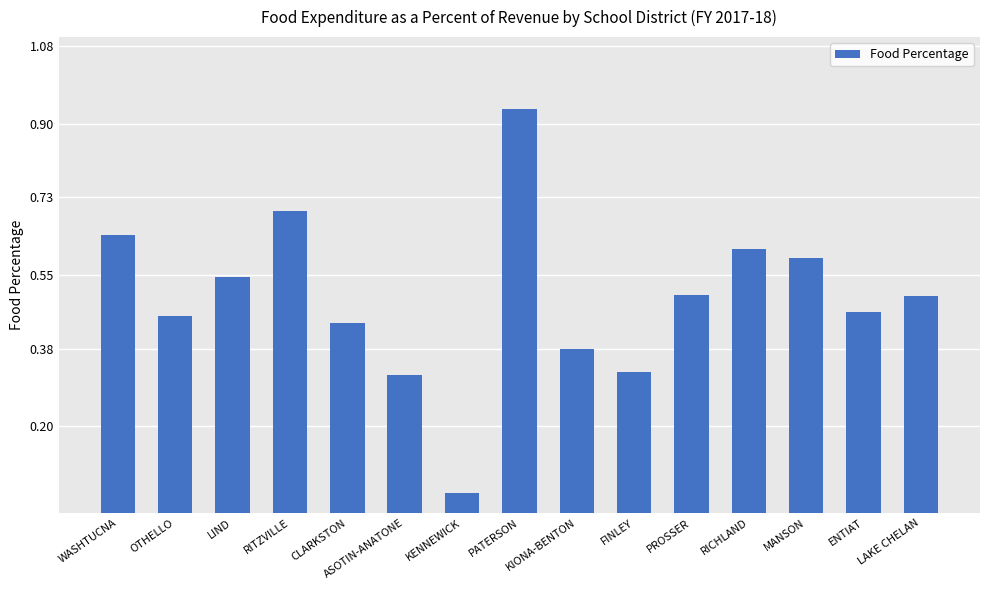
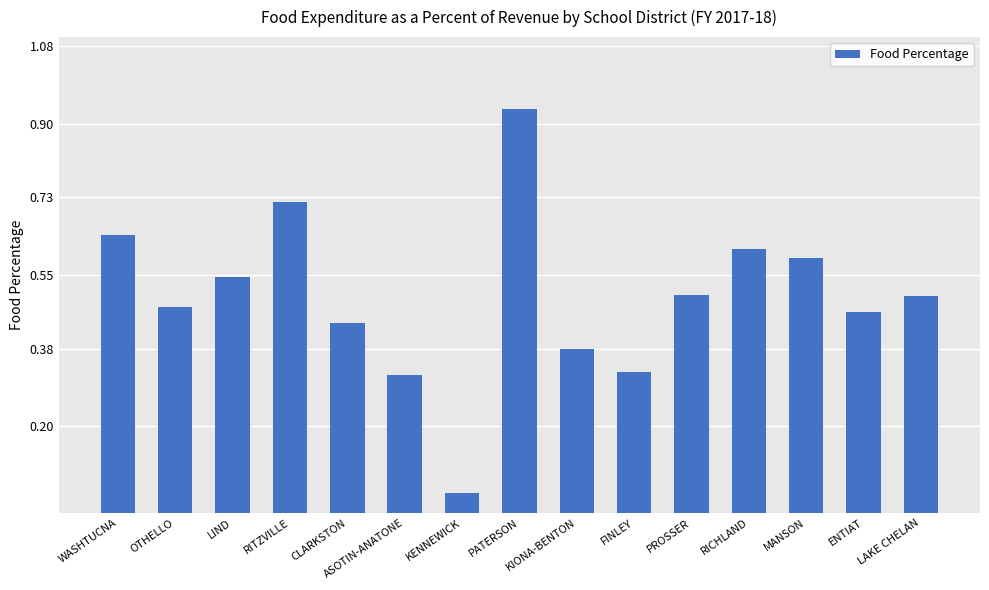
  {
    "WASHTUCNA": 0.64,
-   "OTHELLO": 0.46,
+   "OTHELLO": 0.48,
    "LIND": 0.55,
-   "RITZVILLE": 0.70,
+   "RITZVILLE": 0.72,
    "CLARKSTON": 0.44,
    "ASOTIN-ANATONE": 0.32,
    "KENNEWICK": 0.05,
    "PATERSON": 0.93,
    "KIONA-BENTON": 0.38,
    "FINLEY": 0.33,
    "PROSSER": 0.50,
    "RICHLAND": 0.61,
    "MANSON": 0.59,
    "ENTIAT": 0.46,
    "LAKE CHELAN": 0.50
  }
